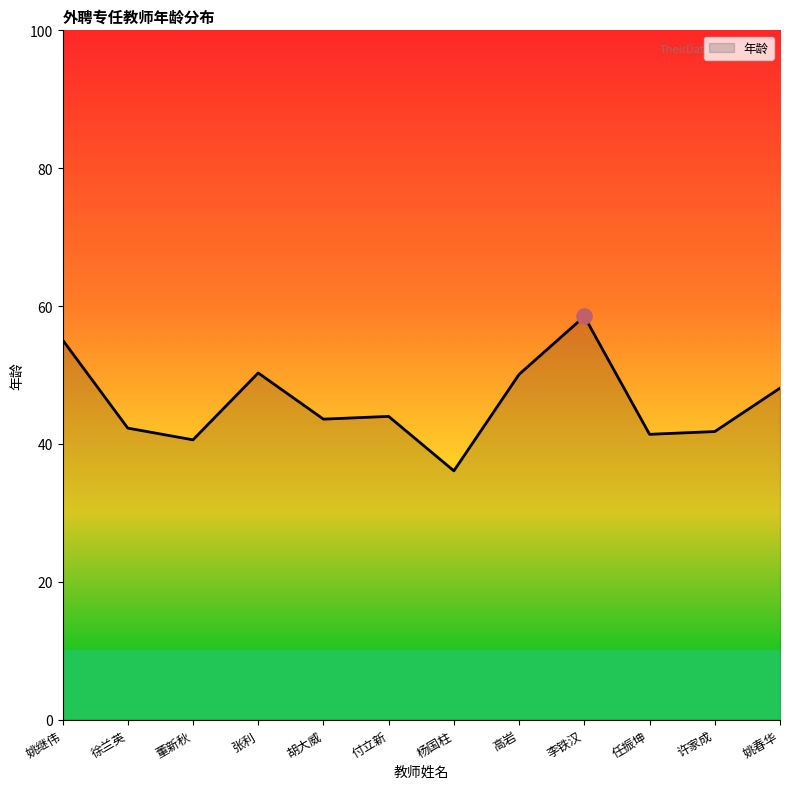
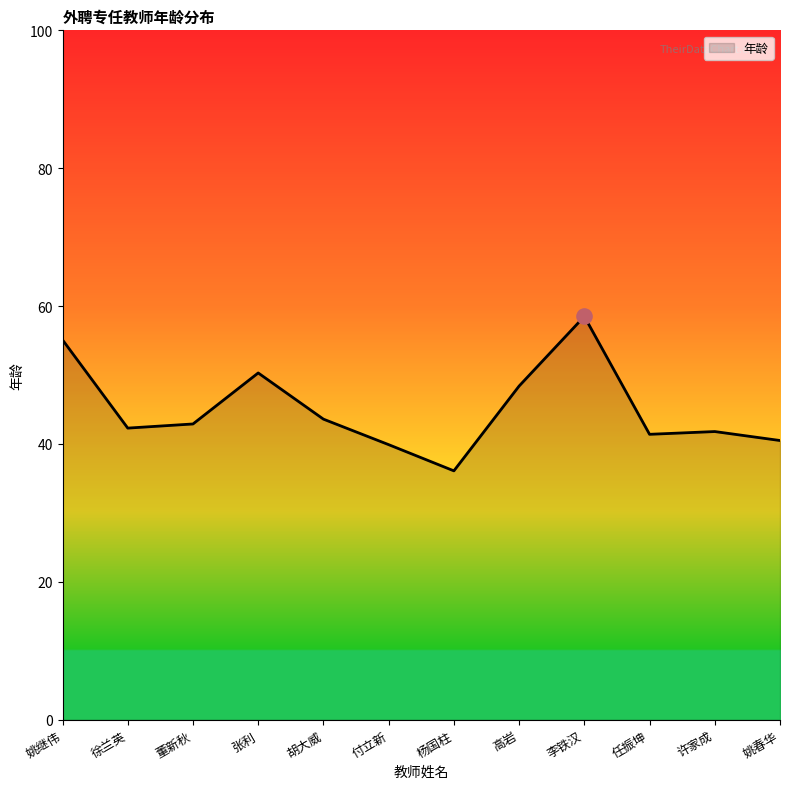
  {
    "年龄": {
      "姚继伟": 55,
      "徐兰英": 42,
-     "董新秋": 41,
+     "董新秋": 43,
      "张利": 50,
      "胡大威": 44,
-     "付立新": 44,
+     "付立新": 40,
      "杨国柱": 36,
-     "高岩": 50,
+     "高岩": 48,
      "任振坤": 41,
      "许家成": 42,
-     "姚春华": 48
+     "姚春华": 41
    }
  }
